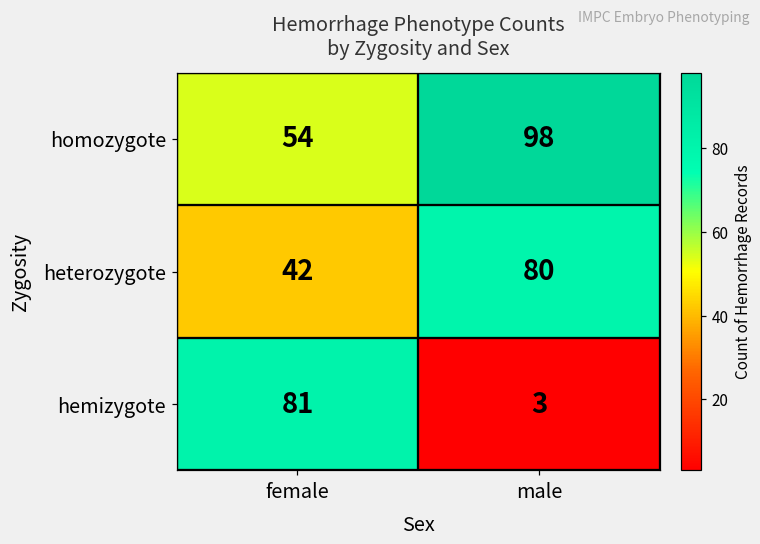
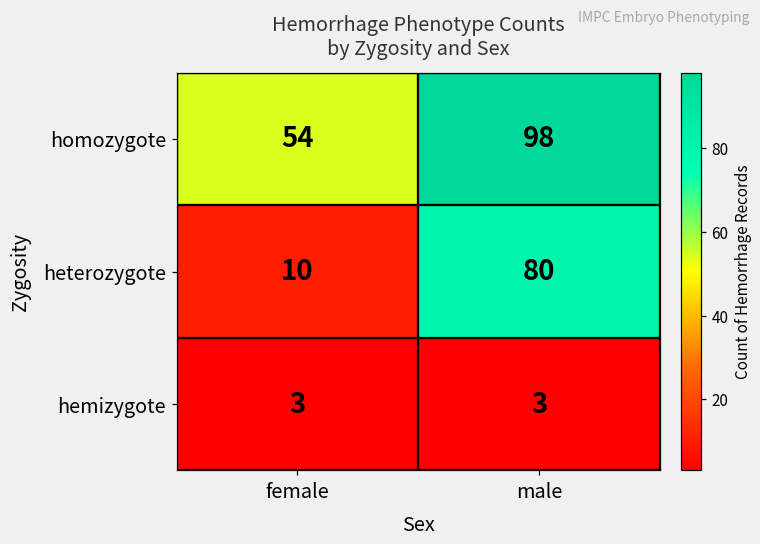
  {
    "homozygote": {
      "female": 54,
      "male": 98
    },
    "heterozygote": {
-     "female": 42,
+     "female": 10,
      "male": 80
    },
    "hemizygote": {
-     "female": 81,
+     "female": 3,
      "male": 3
    }
  }
